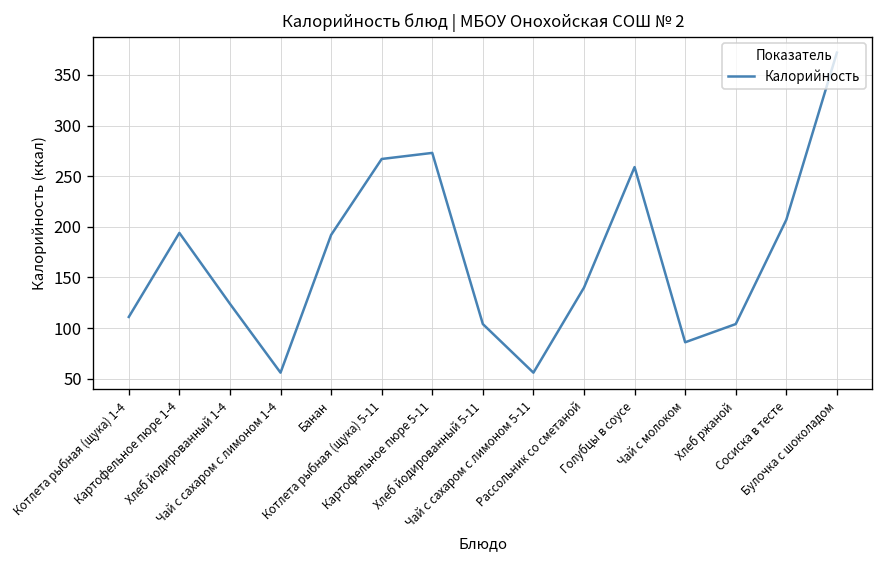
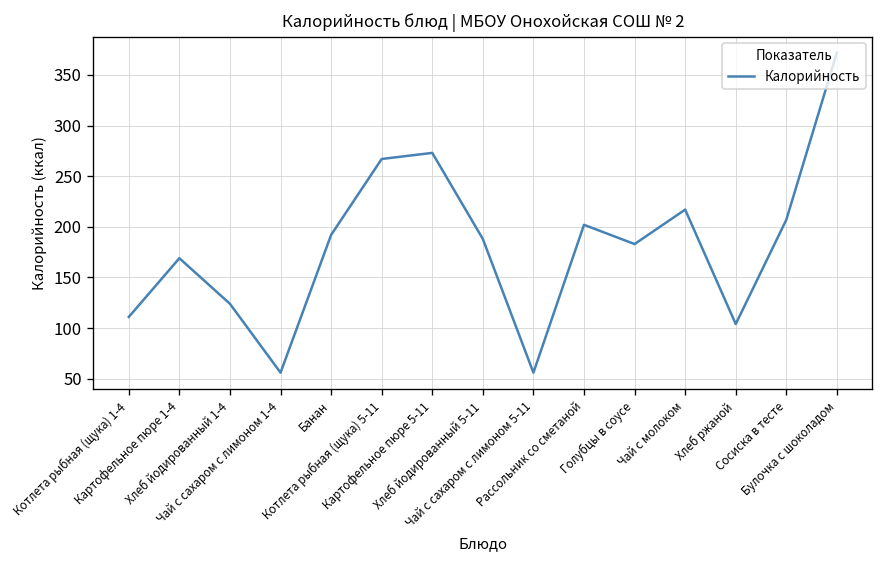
  {
    "Котлета рыбная (щука) 1-4": 110,
-   "Картофельное пюре 1-4": 190,
+   "Картофельное пюре 1-4": 170,
    "Хлеб йодированный 1-4": 120,
    "Чай с сахаром с лимоном 1-4": 60,
    "Банан": 190,
    "Котлета рыбная (щука) 5-11": 270,
    "Картофельное пюре 5-11": 270,
-   "Хлеб йодированный 5-11": 100,
+   "Хлеб йодированный 5-11": 190,
    "Чай с сахаром с лимоном 5-11": 60,
-   "Рассольник со сметаной": 140,
-   "Голубцы в соусе": 260,
-   "Чай с молоком": 90,
+   "Рассольник со сметаной": 200,
+   "Голубцы в соусе": 180,
+   "Чай с молоком": 220,
    "Хлеб ржаной": 100,
    "Сосиска в тесте": 210
  }
